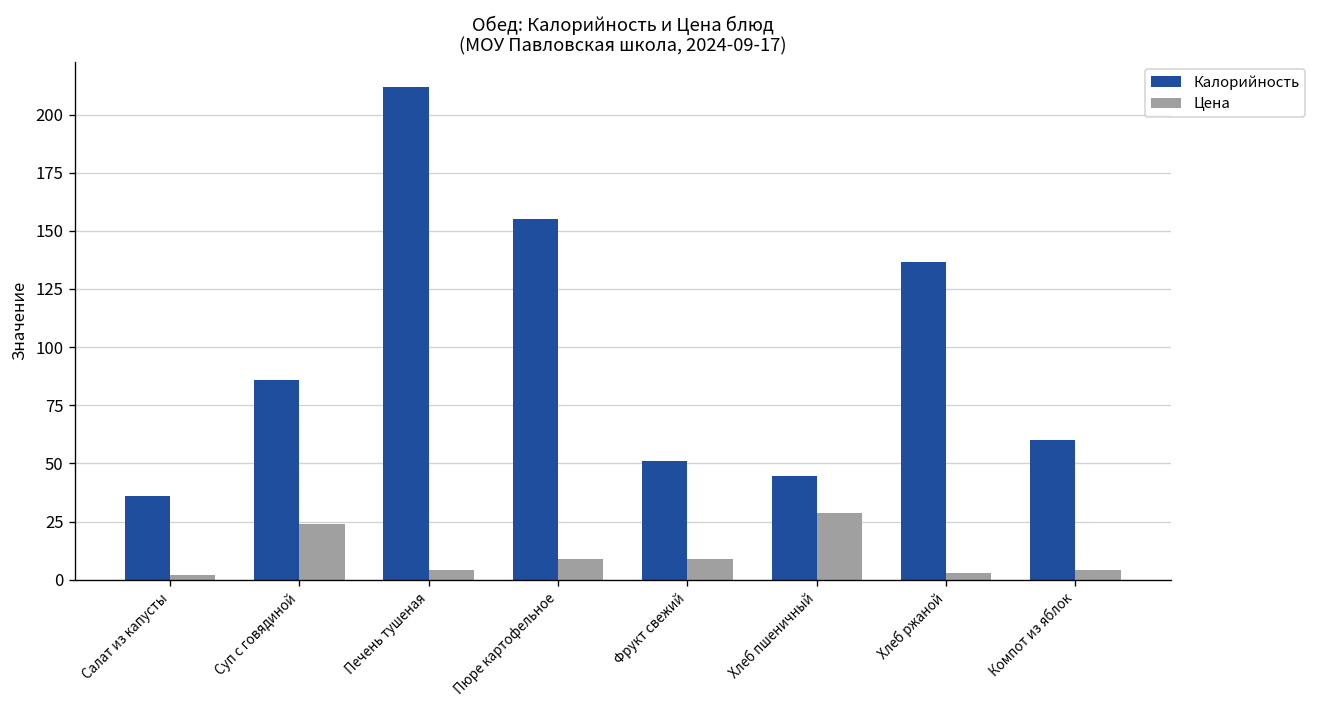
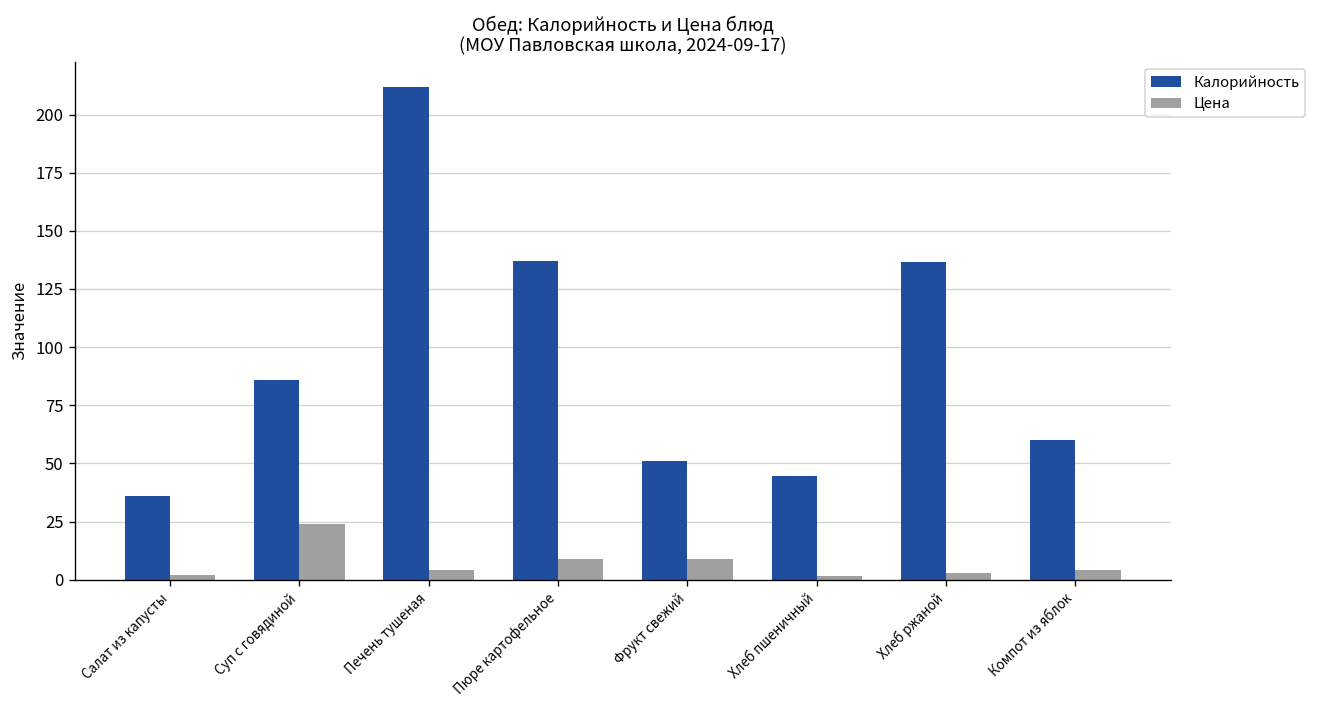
  {
    "Калорийность": {
      "Салат из капусты": 36,
      "Суп с говядиной": 86,
      "Печень тушеная": 212,
-     "Пюре картофельное": 155,
+     "Пюре картофельное": 137,
      "Фрукт свежий": 51,
      "Хлеб пшеничный": 45,
      "Хлеб ржаной": 136,
      "Компот из яблок": 60
    },
    "Цена": {
      "Салат из капусты": 2,
      "Суп с говядиной": 24,
      "Печень тушеная": 4,
      "Пюре картофельное": 9,
      "Фрукт свежий": 9,
-     "Хлеб пшеничный": 29,
+     "Хлеб пшеничный": 2,
      "Хлеб ржаной": 3,
      "Компот из яблок": 4
    }
  }
